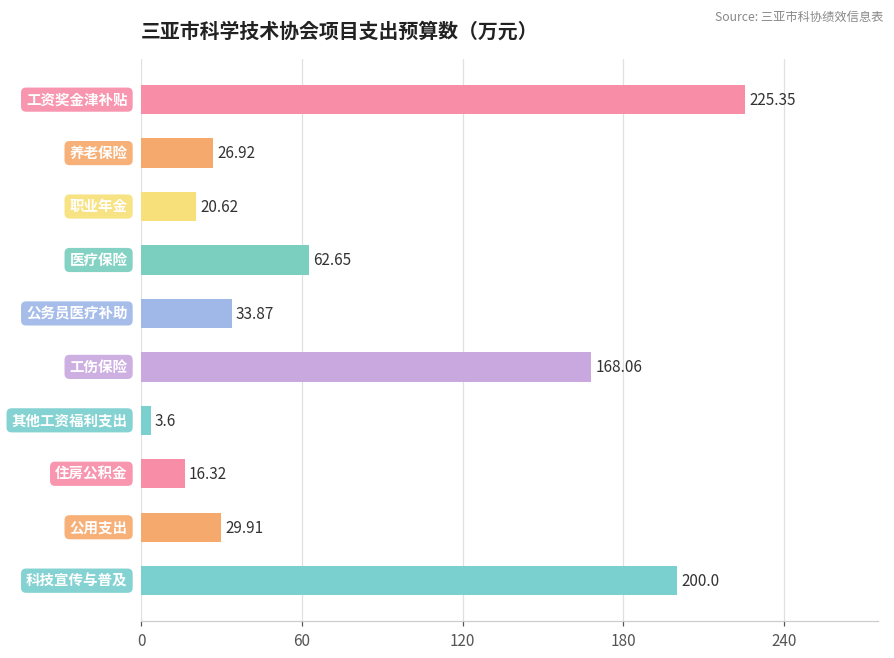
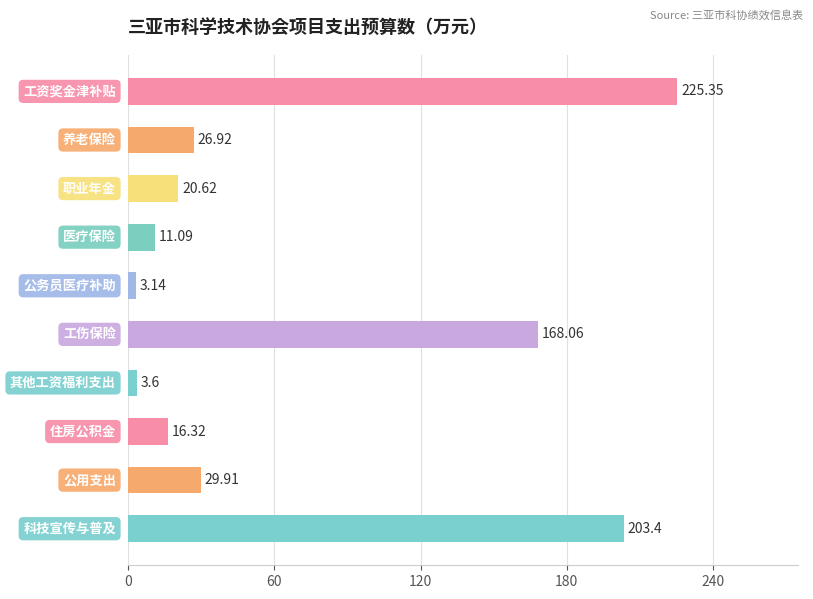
  {
    "工资奖金津补贴": 225.35,
    "养老保险": 26.92,
    "职业年金": 20.62,
-   "医疗保险": 62.65,
-   "公务员医疗补助": 33.87,
+   "医疗保险": 11.09,
+   "公务员医疗补助": 3.14,
    "工伤保险": 168.06,
    "其他工资福利支出": 3.6,
    "住房公积金": 16.32,
    "公用支出": 29.91,
-   "科技宣传与普及": 200.0
+   "科技宣传与普及": 203.4
  }
